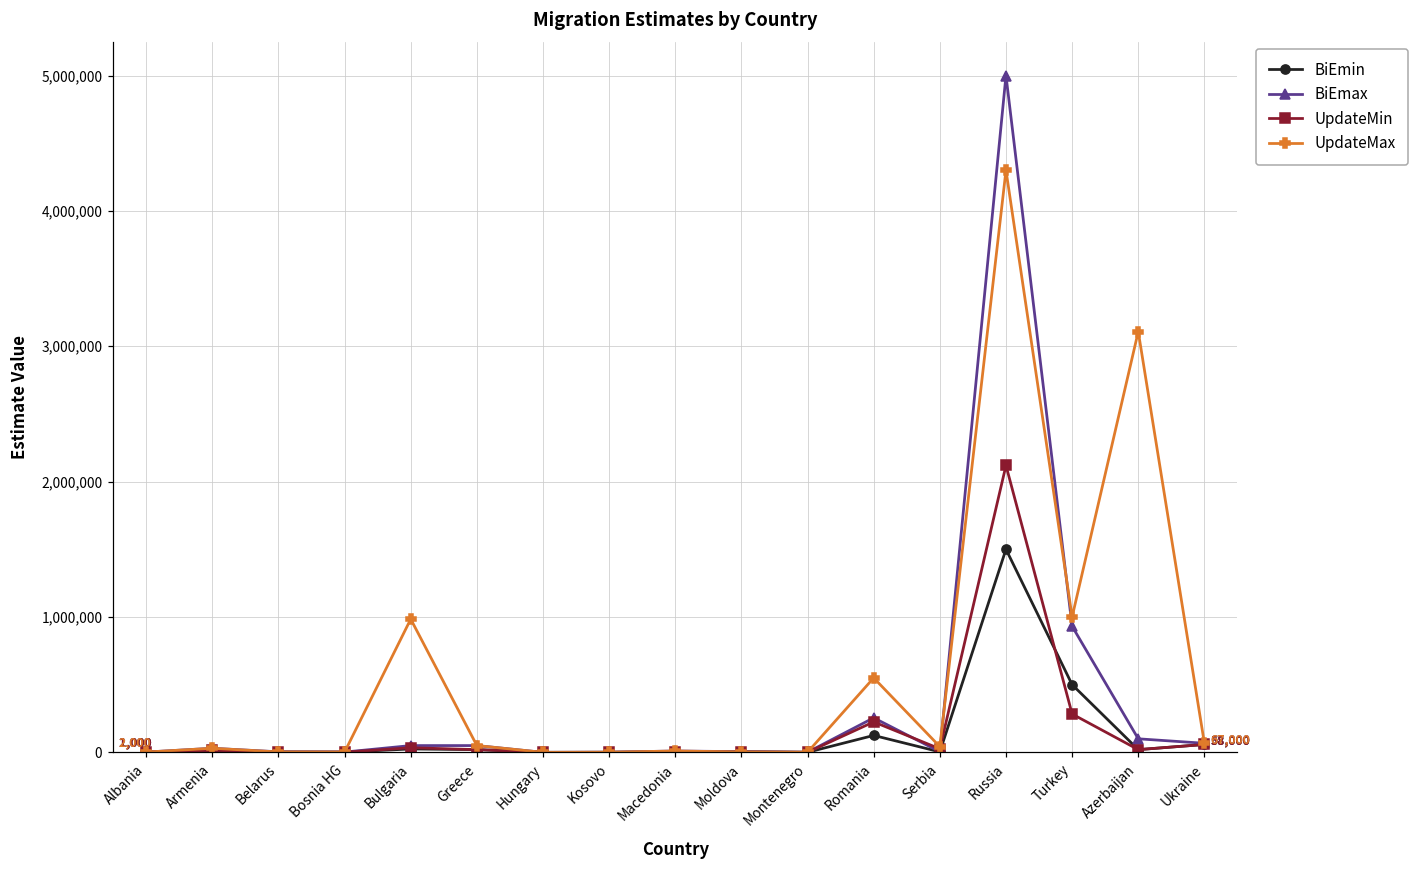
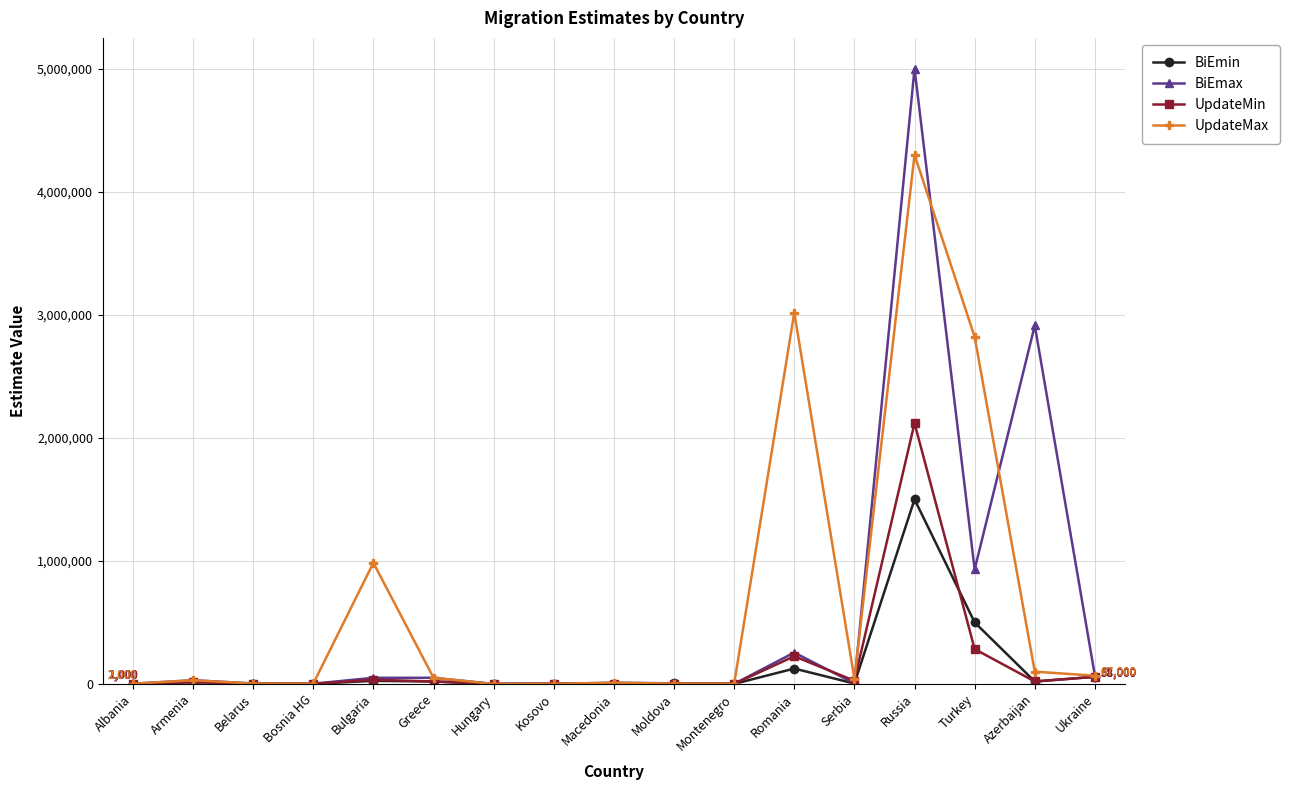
  {
    "BiEmin": {
      "Romania": "130,000",
      "Russia": "1,500,000",
      "Turkey": "500,000"
    },
    "BiEmax": {
      "Romania": "260,000",
      "Russia": "5,000,000",
      "Turkey": "930,000",
-     "Azerbaijan": "100,000"
+     "Azerbaijan": "2,910,000"
    },
    "UpdateMin": {
      "Romania": "230,000",
      "Russia": "2,120,000",
      "Turkey": "280,000"
    },
    "UpdateMax": {
      "Bulgaria": "980,000",
-     "Romania": "550,000",
+     "Romania": "3,020,000",
      "Russia": "4,300,000",
-     "Turkey": "1,000,000",
-     "Azerbaijan": "3,110,000"
+     "Turkey": "2,820,000",
+     "Azerbaijan": "100,000"
    }
  }
